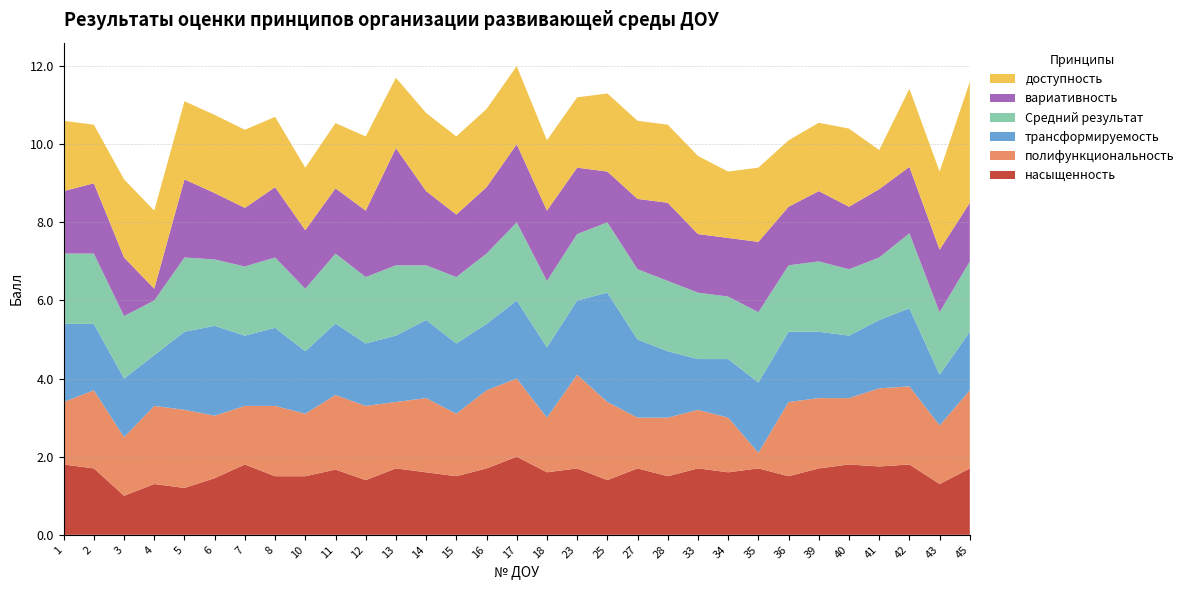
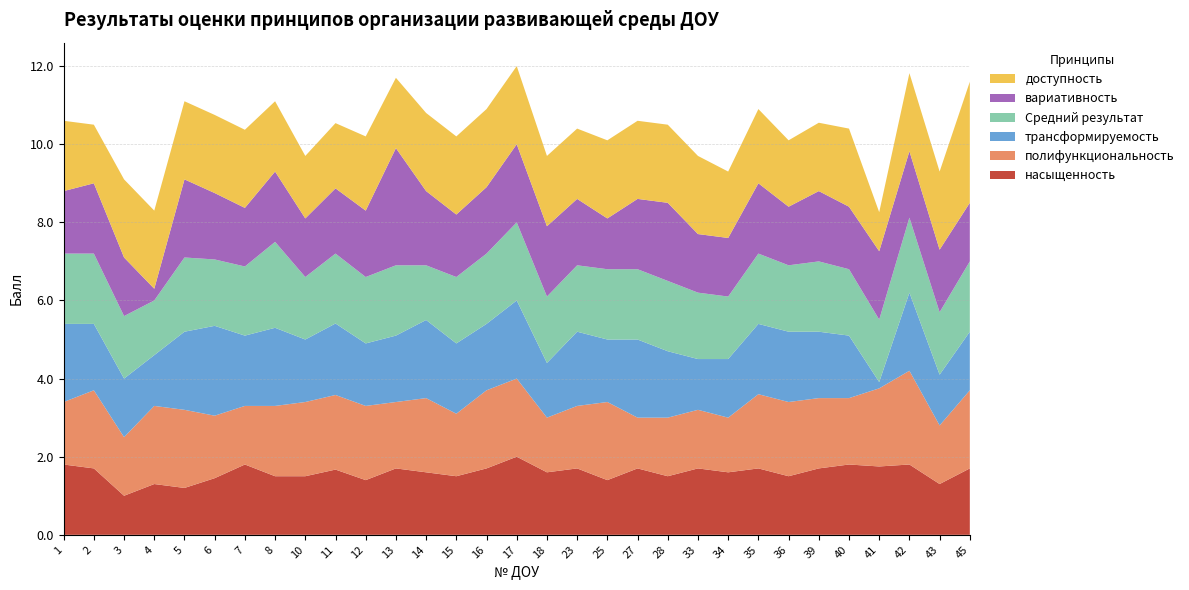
  {
    "насыщенность": {
      "1": 1.8,
      "2": 1.7,
      "3": 1.0,
      "4": 1.3,
      "5": 1.2,
      "6": 1.5,
      "7": 1.8,
      "8": 1.5,
      "10": 1.5,
      "11": 1.7,
      "12": 1.4,
      "13": 1.7,
      "14": 1.6,
      "15": 1.5,
      "16": 1.7,
      "17": 2.0,
      "18": 1.6,
      "23": 1.7,
      "25": 1.4,
      "27": 1.7,
      "28": 1.5,
      "33": 1.7,
      "34": 1.6,
      "35": 1.7,
      "36": 1.5,
      "39": 1.7,
      "40": 1.8,
      "41": 1.8,
      "42": 1.8,
      "43": 1.3,
      "45": 1.7
    },
    "полифункциональность": {
      "1": 1.6,
      "2": 2.0,
      "3": 1.5,
      "4": 2.0,
      "5": 2.0,
      "6": 1.6,
      "7": 1.5,
      "8": 1.8,
-     "10": 1.6,
+     "10": 1.9,
      "11": 1.9,
      "12": 1.9,
      "13": 1.7,
      "14": 1.9,
      "15": 1.6,
      "16": 2.0,
      "17": 2.0,
      "18": 1.4,
-     "23": 2.4,
+     "23": 1.6,
      "25": 2.0,
      "27": 1.3,
      "28": 1.5,
      "33": 1.5,
      "34": 1.4,
-     "35": 0.4,
+     "35": 1.9,
      "36": 1.9,
      "39": 1.8,
      "40": 1.7,
      "41": 2.0,
-     "42": 2.0,
+     "42": 2.4,
      "43": 1.5,
      "45": 2.0
    },
    "трансформируемость": {
      "1": 2.0,
      "2": 1.7,
      "3": 1.5,
      "4": 1.3,
      "5": 2.0,
      "6": 2.3,
      "7": 1.8,
      "8": 2.0,
      "10": 1.6,
      "11": 1.8,
      "12": 1.6,
      "13": 1.7,
      "14": 2.0,
      "15": 1.8,
      "16": 1.7,
      "17": 2.0,
-     "18": 1.8,
+     "18": 1.4,
      "23": 1.9,
-     "25": 2.8,
+     "25": 1.6,
      "27": 2.0,
      "28": 1.7,
      "33": 1.3,
      "34": 1.5,
      "35": 1.8,
      "36": 1.8,
      "39": 1.7,
      "40": 1.6,
-     "41": 1.8,
+     "41": 0.2,
      "42": 2.0,
      "43": 1.3,
      "45": 1.5
    },
    "Средний результат": {
      "1": 1.8,
      "2": 1.8,
      "3": 1.6,
      "4": 1.4,
      "5": 1.9,
      "6": 1.7,
      "7": 1.8,
-     "8": 1.8,
+     "8": 2.2,
      "10": 1.6,
      "11": 1.8,
      "12": 1.7,
      "13": 1.8,
      "14": 1.4,
      "15": 1.7,
      "16": 1.8,
      "17": 2.0,
      "18": 1.7,
      "23": 1.7,
      "25": 1.8,
      "27": 1.8,
      "28": 1.8,
      "33": 1.7,
      "34": 1.6,
      "35": 1.8,
      "36": 1.7,
      "39": 1.8,
      "40": 1.7,
      "41": 1.6,
      "42": 1.9,
      "43": 1.6,
      "45": 1.8
    },
    "вариативность": {
      "1": 1.6,
      "2": 1.8,
      "3": 1.5,
      "4": 0.3,
      "5": 2.0,
      "6": 1.7,
      "7": 1.5,
      "8": 1.8,
      "10": 1.5,
      "11": 1.7,
      "12": 1.7,
      "13": 3.0,
      "14": 1.9,
      "15": 1.6,
      "16": 1.7,
      "17": 2.0,
      "18": 1.8,
      "23": 1.7,
      "25": 1.3,
      "27": 1.8,
      "28": 2.0,
      "33": 1.5,
      "34": 1.5,
      "35": 1.8,
      "36": 1.5,
      "39": 1.8,
      "40": 1.6,
      "41": 1.8,
      "42": 1.7,
      "43": 1.6,
      "45": 1.5
    },
    "доступность": {
      "1": 1.8,
      "2": 1.5,
      "3": 2.0,
      "4": 2.0,
      "5": 2.0,
      "6": 2.0,
      "7": 2.0,
      "8": 1.8,
      "10": 1.6,
      "11": 1.7,
      "12": 1.9,
      "13": 1.8,
      "14": 2.0,
      "15": 2.0,
      "16": 2.0,
      "17": 2.0,
      "18": 1.8,
      "23": 1.8,
      "25": 2.0,
      "27": 2.0,
      "28": 2.0,
      "33": 2.0,
      "34": 1.7,
      "35": 1.9,
      "36": 1.7,
      "39": 1.8,
      "40": 2.0,
      "41": 1.0,
      "42": 2.0,
      "43": 2.0,
      "45": 3.1
    }
  }
